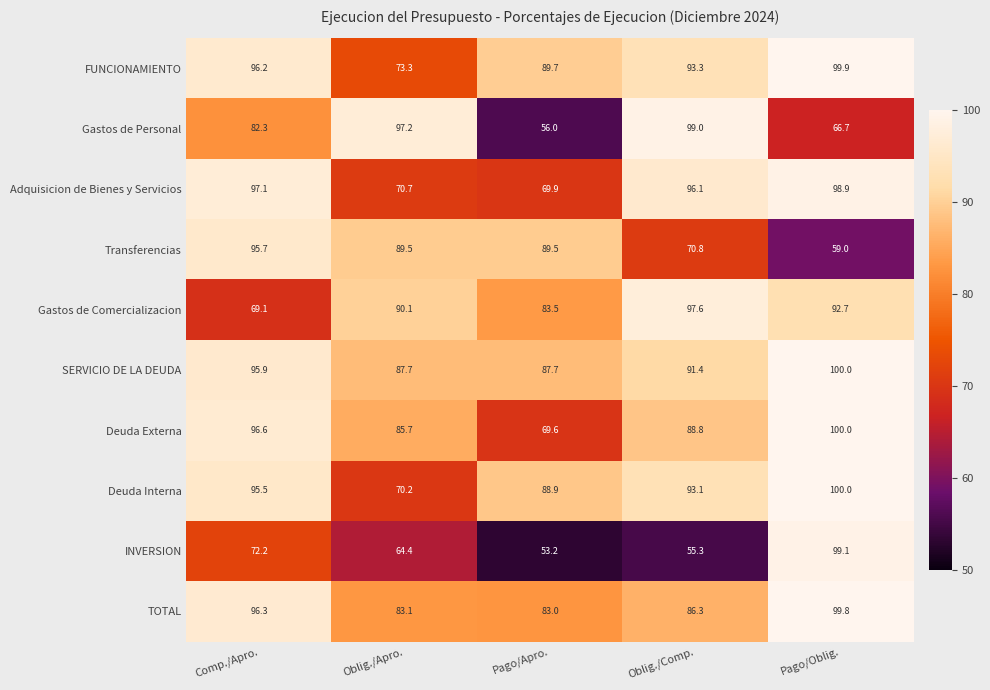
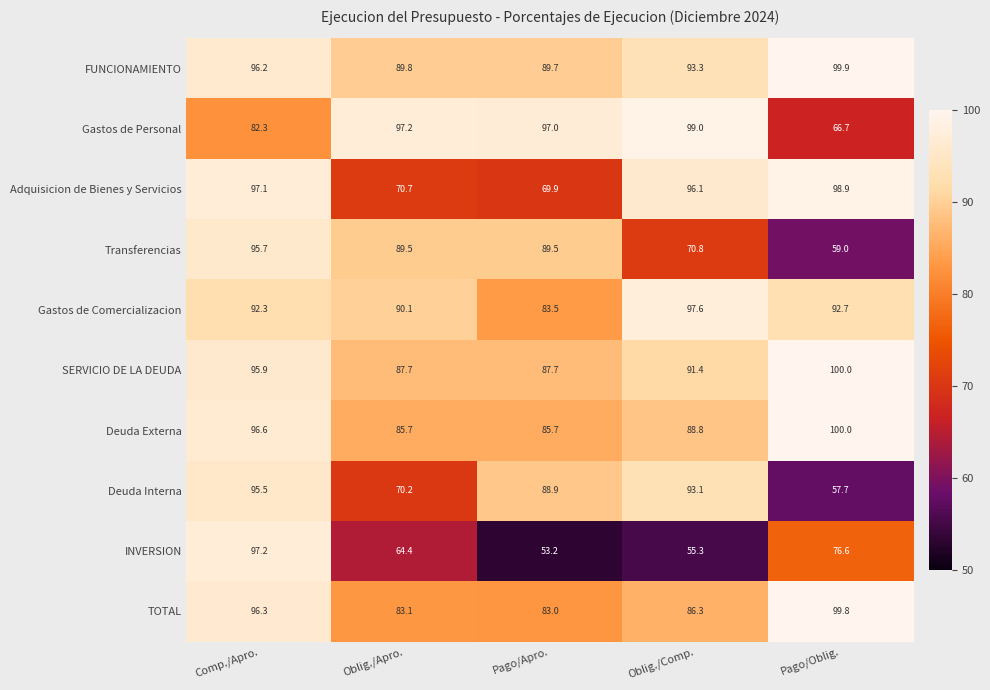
  {
    "FUNCIONAMIENTO": {
      "Comp./Apro.": 96.2,
-     "Oblig./Apro.": 73.3,
+     "Oblig./Apro.": 89.8,
      "Pago/Apro.": 89.7,
      "Oblig./Comp.": 93.3,
      "Pago/Oblig.": 99.9
    },
    "Gastos de Personal": {
      "Comp./Apro.": 82.3,
      "Oblig./Apro.": 97.2,
-     "Pago/Apro.": 56.0,
+     "Pago/Apro.": 97.0,
      "Oblig./Comp.": 99.0,
      "Pago/Oblig.": 66.7
    },
    "Adquisicion de Bienes y Servicios": {
      "Comp./Apro.": 97.1,
      "Oblig./Apro.": 70.7,
      "Pago/Apro.": 69.9,
      "Oblig./Comp.": 96.1,
      "Pago/Oblig.": 98.9
    },
    "Transferencias": {
      "Comp./Apro.": 95.7,
      "Oblig./Apro.": 89.5,
      "Pago/Apro.": 89.5,
      "Oblig./Comp.": 70.8,
      "Pago/Oblig.": 59.0
    },
    "Gastos de Comercializacion": {
-     "Comp./Apro.": 69.1,
+     "Comp./Apro.": 92.3,
      "Oblig./Apro.": 90.1,
      "Pago/Apro.": 83.5,
      "Oblig./Comp.": 97.6,
      "Pago/Oblig.": 92.7
    },
    "SERVICIO DE LA DEUDA": {
      "Comp./Apro.": 95.9,
      "Oblig./Apro.": 87.7,
      "Pago/Apro.": 87.7,
      "Oblig./Comp.": 91.4,
      "Pago/Oblig.": 100.0
    },
    "Deuda Externa": {
      "Comp./Apro.": 96.6,
      "Oblig./Apro.": 85.7,
-     "Pago/Apro.": 69.6,
+     "Pago/Apro.": 85.7,
      "Oblig./Comp.": 88.8,
      "Pago/Oblig.": 100.0
    },
    "Deuda Interna": {
      "Comp./Apro.": 95.5,
      "Oblig./Apro.": 70.2,
      "Pago/Apro.": 88.9,
      "Oblig./Comp.": 93.1,
-     "Pago/Oblig.": 100.0
+     "Pago/Oblig.": 57.7
    },
    "INVERSION": {
-     "Comp./Apro.": 72.2,
+     "Comp./Apro.": 97.2,
      "Oblig./Apro.": 64.4,
      "Pago/Apro.": 53.2,
      "Oblig./Comp.": 55.3,
-     "Pago/Oblig.": 99.1
+     "Pago/Oblig.": 76.6
    },
    "TOTAL": {
      "Comp./Apro.": 96.3,
      "Oblig./Apro.": 83.1,
      "Pago/Apro.": 83.0,
      "Oblig./Comp.": 86.3,
      "Pago/Oblig.": 99.8
    }
  }
